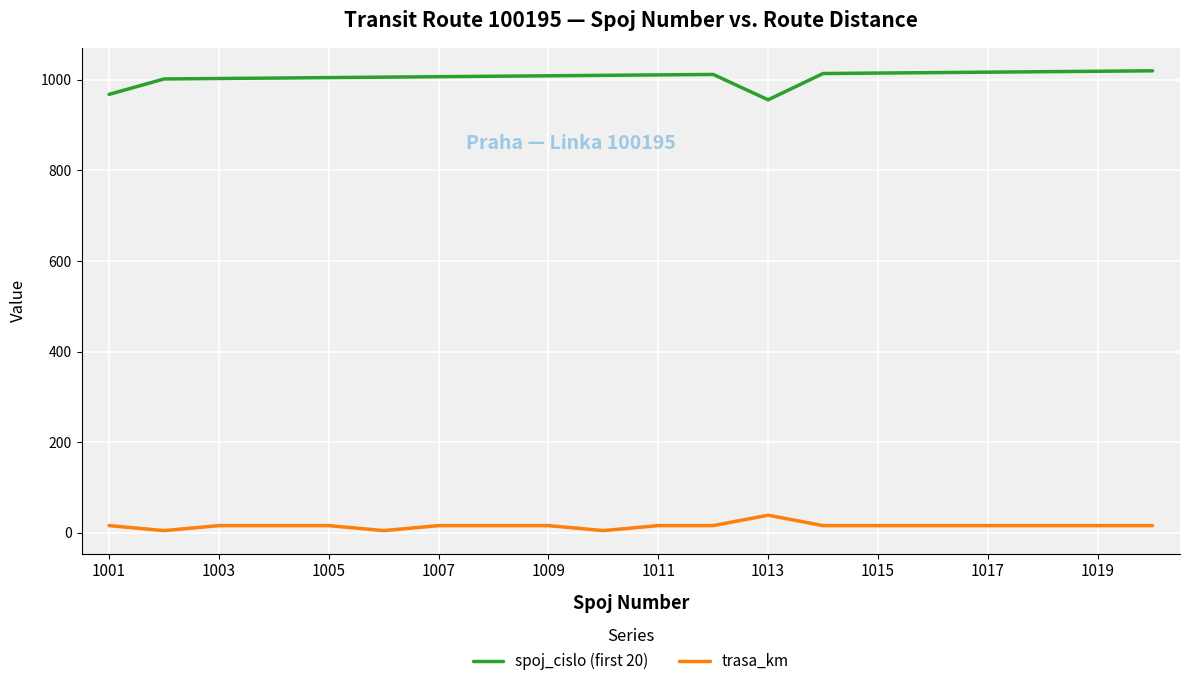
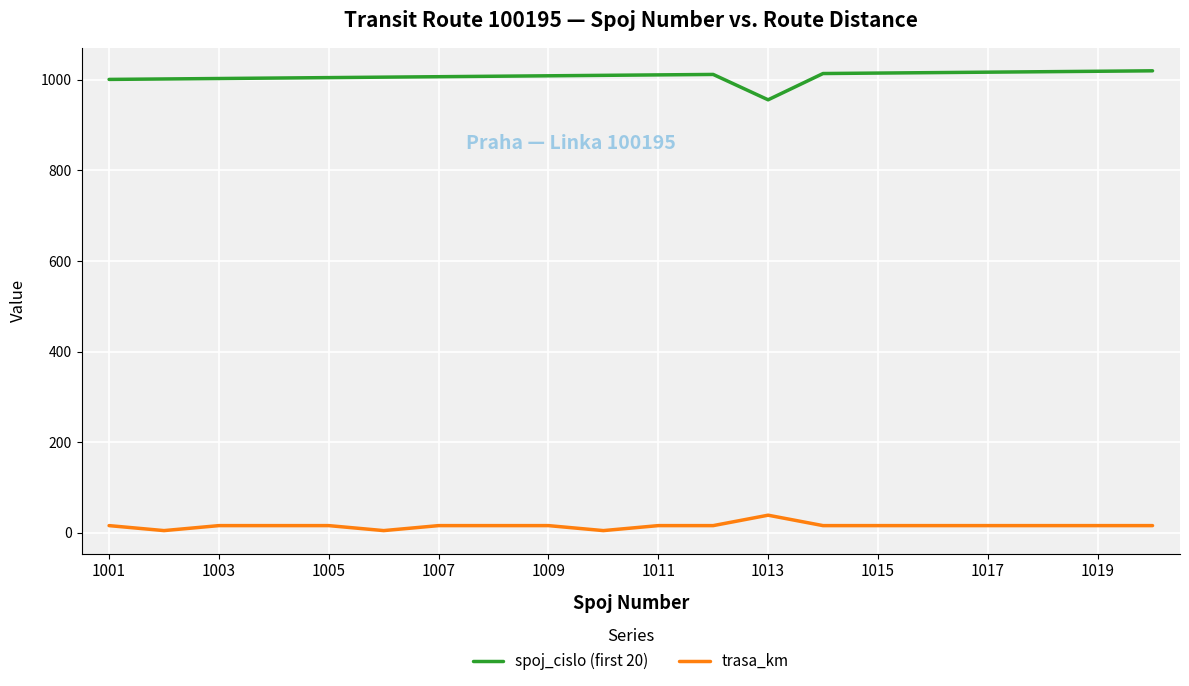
  {
    "spoj_cislo (first 20)": {
-     "1001": 970,
+     "1001": 1000,
      "1003": 1000,
      "1005": 1010,
      "1007": 1010,
      "1009": 1010,
      "1011": 1010,
      "1013": 960,
      "1015": 1020,
      "1017": 1020,
      "1019": 1020
    },
    "trasa_km": {
      "1001": 20,
      "1003": 20,
      "1005": 20,
      "1007": 20,
      "1009": 20,
      "1011": 20,
      "1013": 40,
      "1015": 20,
      "1017": 20,
      "1019": 20
    }
  }
